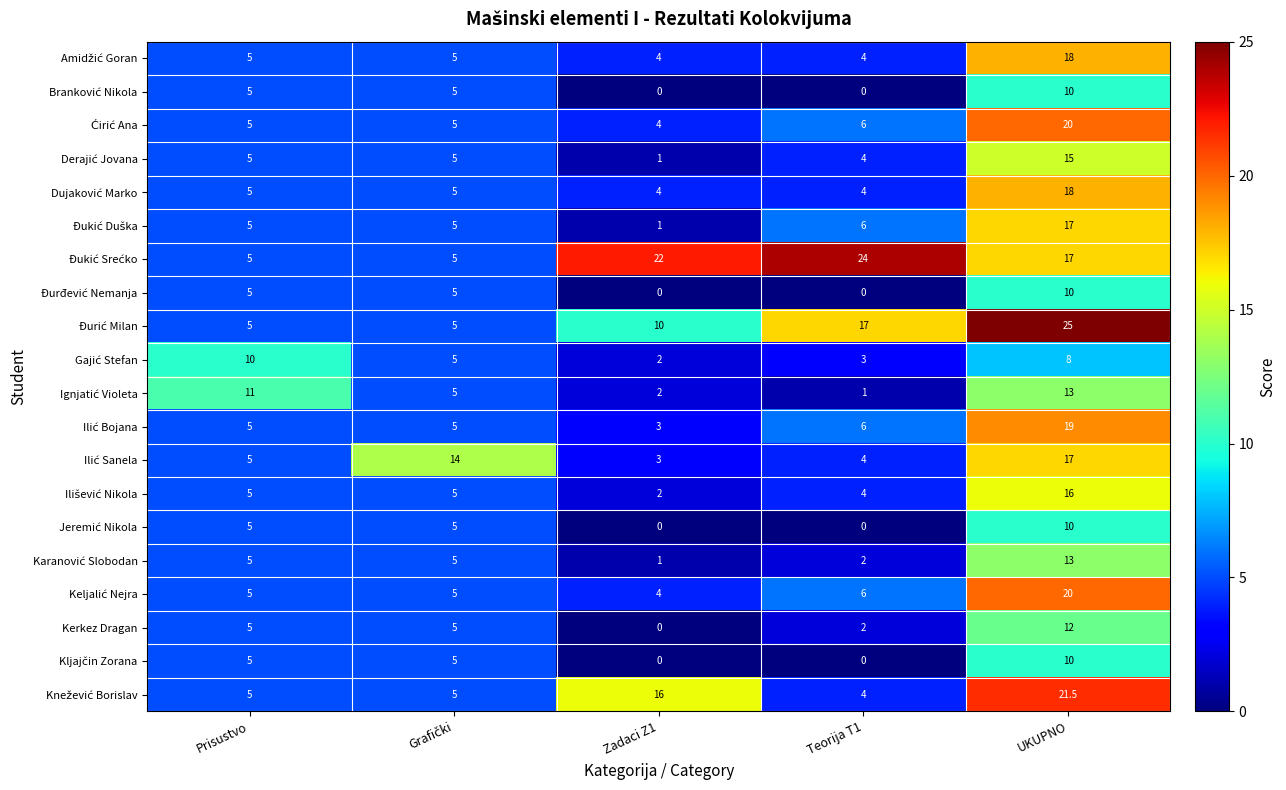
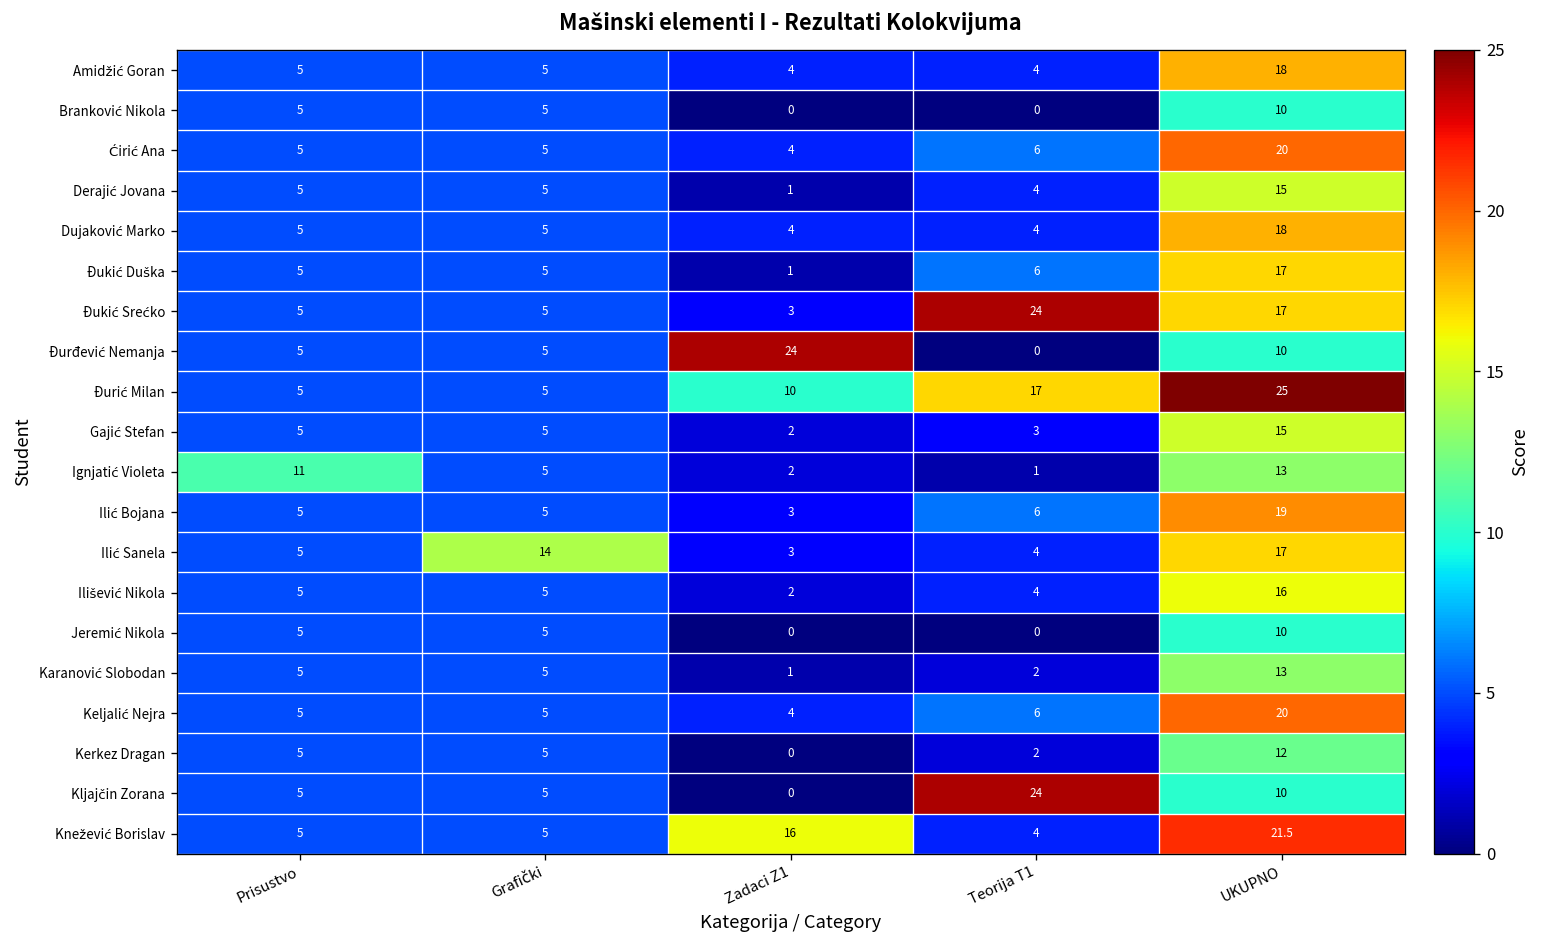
  {
    "Amidžić Goran": {
      "Prisustvo": 5,
      "Grafički": 5,
      "Zadaci Z1": 4,
      "Teorija T1": 4,
      "UKUPNO": 18
    },
    "Branković Nikola": {
      "Prisustvo": 5,
      "Grafički": 5,
      "Zadaci Z1": 0,
      "Teorija T1": 0,
      "UKUPNO": 10
    },
    "Ćirić Ana": {
      "Prisustvo": 5,
      "Grafički": 5,
      "Zadaci Z1": 4,
      "Teorija T1": 6,
      "UKUPNO": 20
    },
    "Derajić Jovana": {
      "Prisustvo": 5,
      "Grafički": 5,
      "Zadaci Z1": 1,
      "Teorija T1": 4,
      "UKUPNO": 15
    },
    "Dujaković Marko": {
      "Prisustvo": 5,
      "Grafički": 5,
      "Zadaci Z1": 4,
      "Teorija T1": 4,
      "UKUPNO": 18
    },
    "Đukić Duška": {
      "Prisustvo": 5,
      "Grafički": 5,
      "Zadaci Z1": 1,
      "Teorija T1": 6,
      "UKUPNO": 17
    },
    "Đukić Srećko": {
      "Prisustvo": 5,
      "Grafički": 5,
-     "Zadaci Z1": 22,
+     "Zadaci Z1": 3,
      "Teorija T1": 24,
      "UKUPNO": 17
    },
    "Đurđević Nemanja": {
      "Prisustvo": 5,
      "Grafički": 5,
-     "Zadaci Z1": 0,
+     "Zadaci Z1": 24,
      "Teorija T1": 0,
      "UKUPNO": 10
    },
    "Đurić Milan": {
      "Prisustvo": 5,
      "Grafički": 5,
      "Zadaci Z1": 10,
      "Teorija T1": 17,
      "UKUPNO": 25
    },
    "Gajić Stefan": {
-     "Prisustvo": 10,
+     "Prisustvo": 5,
      "Grafički": 5,
      "Zadaci Z1": 2,
      "Teorija T1": 3,
-     "UKUPNO": 8
+     "UKUPNO": 15
    },
    "Ignjatić Violeta": {
      "Prisustvo": 11,
      "Grafički": 5,
      "Zadaci Z1": 2,
      "Teorija T1": 1,
      "UKUPNO": 13
    },
    "Ilić Bojana": {
      "Prisustvo": 5,
      "Grafički": 5,
      "Zadaci Z1": 3,
      "Teorija T1": 6,
      "UKUPNO": 19
    },
    "Ilić Sanela": {
      "Prisustvo": 5,
      "Grafički": 14,
      "Zadaci Z1": 3,
      "Teorija T1": 4,
      "UKUPNO": 17
    },
    "Ilišević Nikola": {
      "Prisustvo": 5,
      "Grafički": 5,
      "Zadaci Z1": 2,
      "Teorija T1": 4,
      "UKUPNO": 16
    },
    "Jeremić Nikola": {
      "Prisustvo": 5,
      "Grafički": 5,
      "Zadaci Z1": 0,
      "Teorija T1": 0,
      "UKUPNO": 10
    },
    "Karanović Slobodan": {
      "Prisustvo": 5,
      "Grafički": 5,
      "Zadaci Z1": 1,
      "Teorija T1": 2,
      "UKUPNO": 13
    },
    "Keljalić Nejra": {
      "Prisustvo": 5,
      "Grafički": 5,
      "Zadaci Z1": 4,
      "Teorija T1": 6,
      "UKUPNO": 20
    },
    "Kerkez Dragan": {
      "Prisustvo": 5,
      "Grafički": 5,
      "Zadaci Z1": 0,
      "Teorija T1": 2,
      "UKUPNO": 12
    },
    "Kljajčin Zorana": {
      "Prisustvo": 5,
      "Grafički": 5,
      "Zadaci Z1": 0,
-     "Teorija T1": 0,
+     "Teorija T1": 24,
      "UKUPNO": 10
    },
    "Knežević Borislav": {
      "Prisustvo": 5,
      "Grafički": 5,
      "Zadaci Z1": 16,
      "Teorija T1": 4,
      "UKUPNO": 21.5
    }
  }
